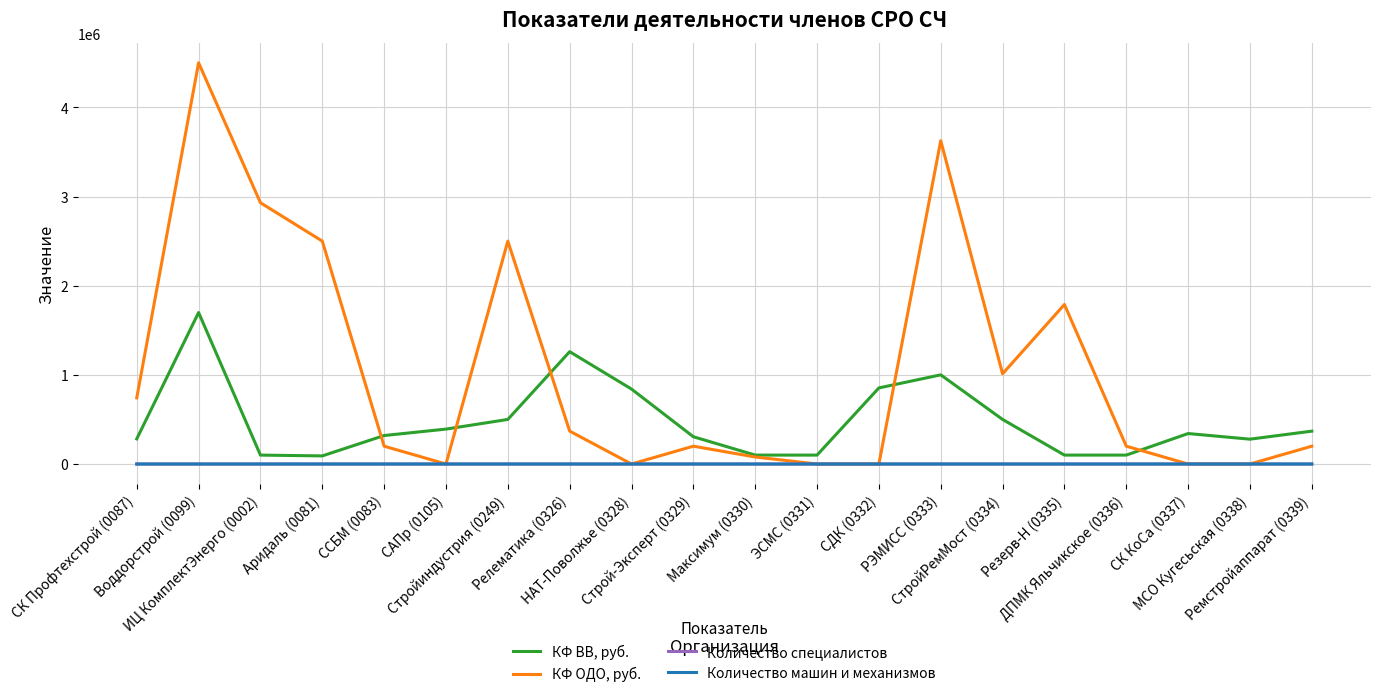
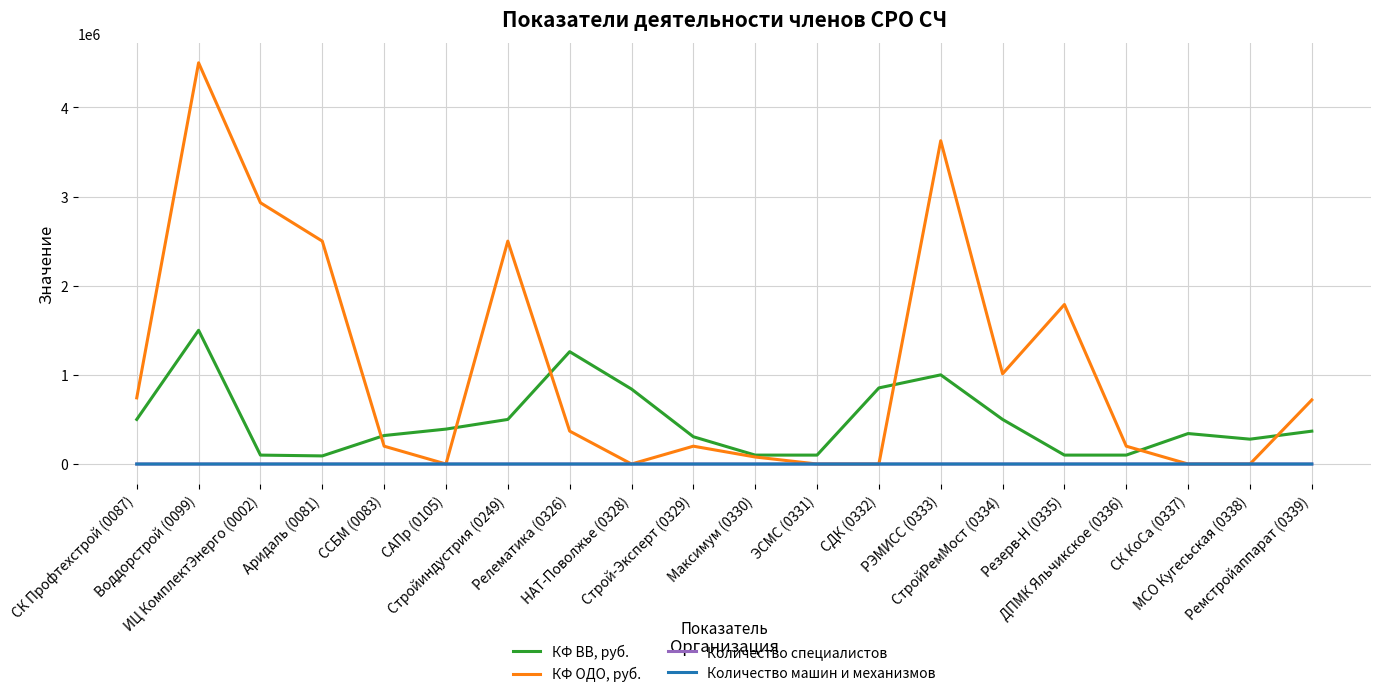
  {
    "КФ ВВ, руб.": {
-     "СК Профтехстрой (0087)": 300000,
-     "Воддорстрой (0099)": 1700000,
+     "СК Профтехстрой (0087)": 500000,
+     "Воддорстрой (0099)": 1500000,
      "ИЦ КомплектЭнерго (0002)": 100000,
      "Аридаль (0081)": 100000,
      "ССБМ (0083)": 300000,
      "САПр (0105)": 400000,
      "Стройиндустрия (0249)": 500000,
      "Релематика (0326)": 1300000,
      "НАТ-Поволжье (0328)": 800000,
      "Строй-Эксперт (0329)": 300000,
      "ЭСМС (0331)": 100000,
      "СДК (0332)": 900000,
      "РЭМИСС (0333)": 1000000,
      "СтройРемМост (0334)": 500000,
      "Резерв-Н (0335)": 100000,
      "ДПМК Яльчикское (0336)": 100000,
      "СК КоСа (0337)": 300000,
      "МСО Кугесьская (0338)": 300000,
      "Ремстройаппарат (0339)": 400000
    },
    "КФ ОДО, руб.": {
      "СК Профтехстрой (0087)": 700000,
      "Воддорстрой (0099)": 4500000,
      "ИЦ КомплектЭнерго (0002)": 2900000,
      "Аридаль (0081)": 2500000,
      "ССБМ (0083)": 200000,
      "Стройиндустрия (0249)": 2500000,
      "Релематика (0326)": 400000,
      "Строй-Эксперт (0329)": 200000,
      "РЭМИСС (0333)": 3600000,
      "СтройРемМост (0334)": 1000000,
      "Резерв-Н (0335)": 1800000,
      "ДПМК Яльчикское (0336)": 200000,
-     "Ремстройаппарат (0339)": 200000
+     "Ремстройаппарат (0339)": 700000
    },
    "Количество машин и механизмов": {
      "СК Профтехстрой (0087)": 0,
      "Воддорстрой (0099)": 0,
      "ИЦ КомплектЭнерго (0002)": 0,
      "Аридаль (0081)": 0,
      "ССБМ (0083)": 0,
      "Стройиндустрия (0249)": 0,
      "Релематика (0326)": 0,
      "Строй-Эксперт (0329)": 0,
      "Максимум (0330)": 0,
      "РЭМИСС (0333)": 0,
      "СтройРемМост (0334)": 0,
      "Резерв-Н (0335)": 0,
      "ДПМК Яльчикское (0336)": 0,
      "Ремстройаппарат (0339)": 0
    }
  }
